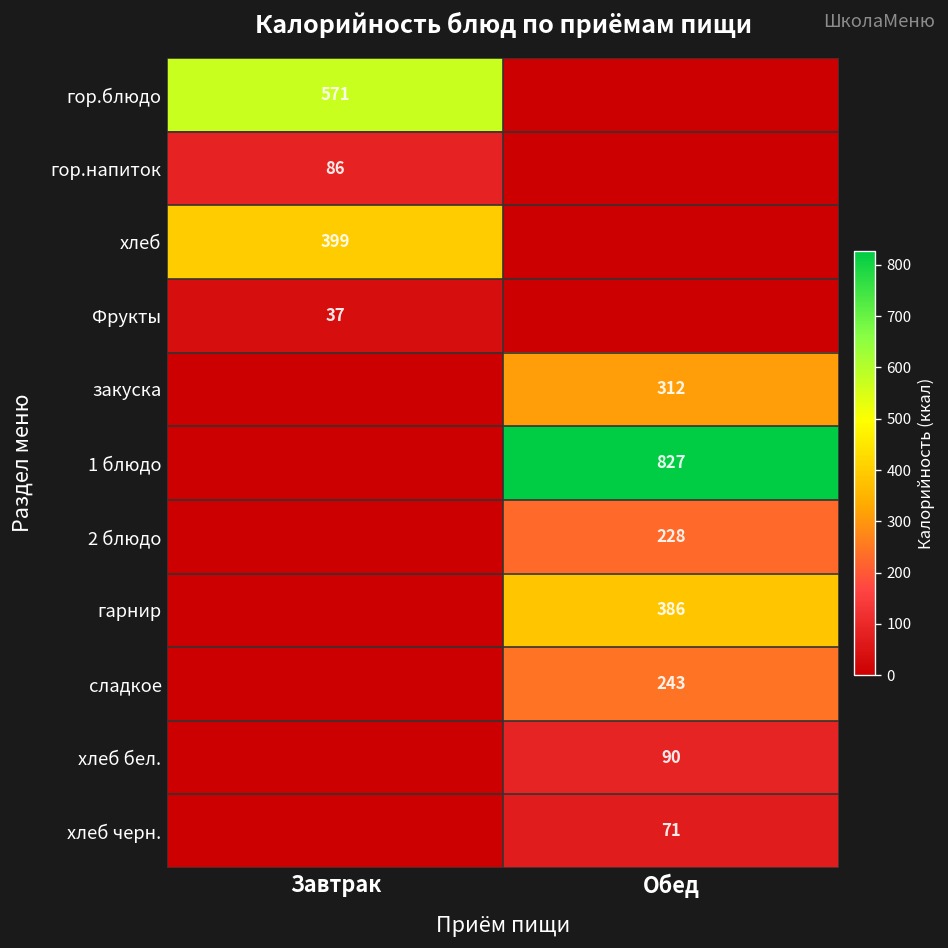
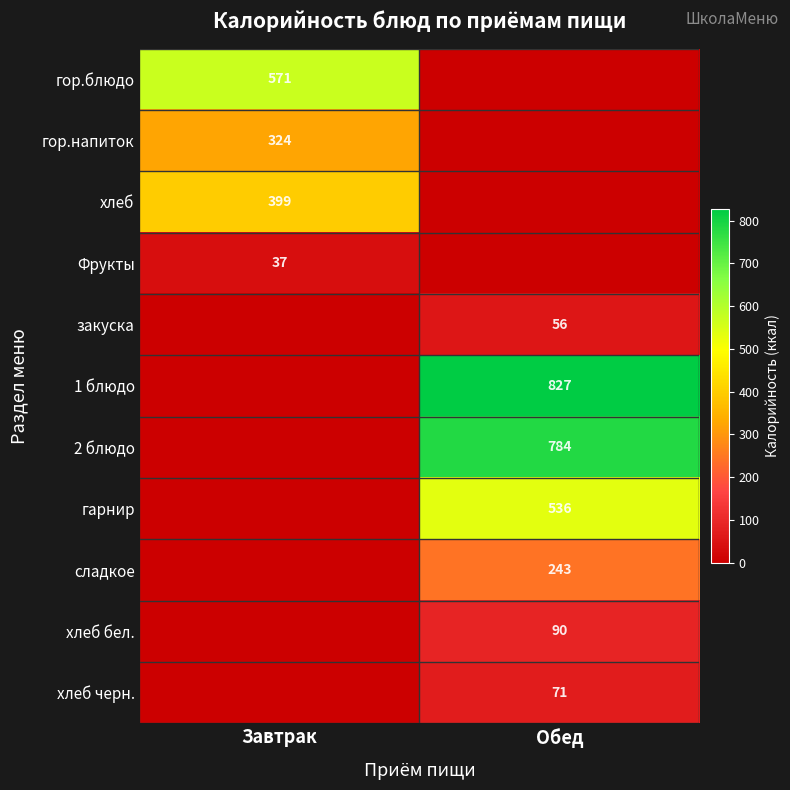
  {
    "гор.блюдо": {
      "Завтрак": 571
    },
    "гор.напиток": {
-     "Завтрак": 86
+     "Завтрак": 324
    },
    "хлеб": {
      "Завтрак": 399
    },
    "Фрукты": {
      "Завтрак": 37
    },
    "закуска": {
-     "Обед": 312
+     "Обед": 56
    },
    "1 блюдо": {
      "Обед": 827
    },
    "2 блюдо": {
-     "Обед": 228
+     "Обед": 784
    },
    "гарнир": {
-     "Обед": 386
+     "Обед": 536
    },
    "сладкое": {
      "Обед": 243
    },
    "хлеб бел.": {
      "Обед": 90
    },
    "хлеб черн.": {
      "Обед": 71
    }
  }
